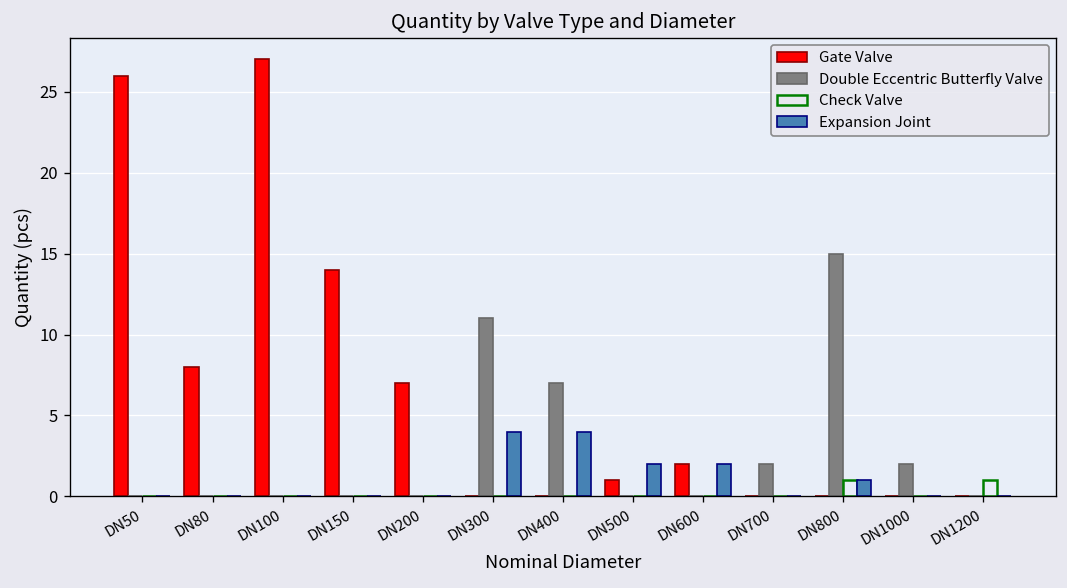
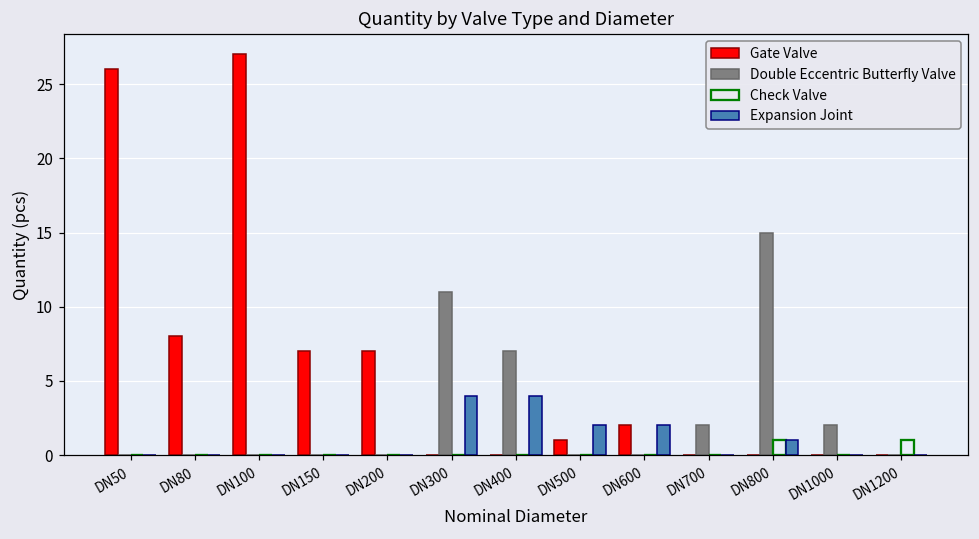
  {
    "Gate Valve": {
      "DN50": 26,
      "DN80": 8,
      "DN100": 27,
-     "DN150": 14,
+     "DN150": 7,
      "DN200": 7,
      "DN300": 0,
      "DN400": 0,
      "DN500": 1,
      "DN600": 2,
      "DN700": 0,
      "DN800": 0,
      "DN1000": 0,
      "DN1200": 0
    },
    "Double Eccentric Butterfly Valve": {
      "DN50": 0,
      "DN80": 0,
      "DN100": 0,
      "DN150": 0,
      "DN200": 0,
      "DN300": 11,
      "DN400": 7,
      "DN500": 0,
      "DN600": 0,
      "DN700": 2,
      "DN800": 15,
      "DN1000": 2,
      "DN1200": 0
    },
    "Check Valve": {
      "DN50": 0,
      "DN80": 0,
      "DN100": 0,
      "DN150": 0,
      "DN200": 0,
      "DN300": 0,
      "DN400": 0,
      "DN500": 0,
      "DN600": 0,
      "DN700": 0,
      "DN800": 1,
      "DN1000": 0,
      "DN1200": 1
    },
    "Expansion Joint": {
      "DN50": 0,
      "DN80": 0,
      "DN100": 0,
      "DN150": 0,
      "DN200": 0,
      "DN300": 4,
      "DN400": 4,
      "DN500": 2,
      "DN600": 2,
      "DN700": 0,
      "DN800": 1,
      "DN1000": 0,
      "DN1200": 0
    }
  }
